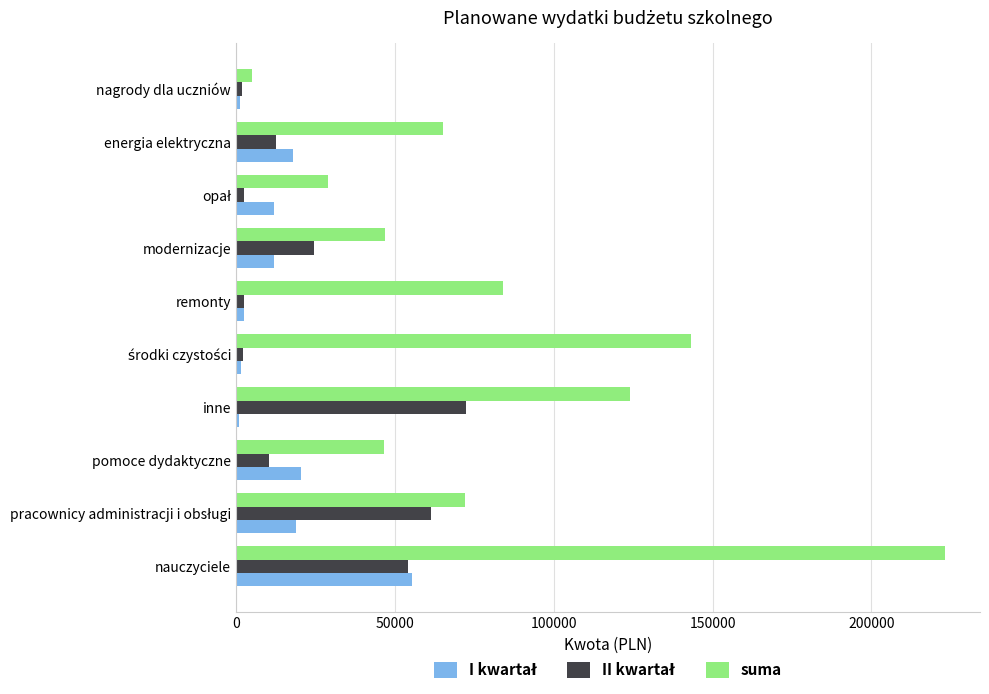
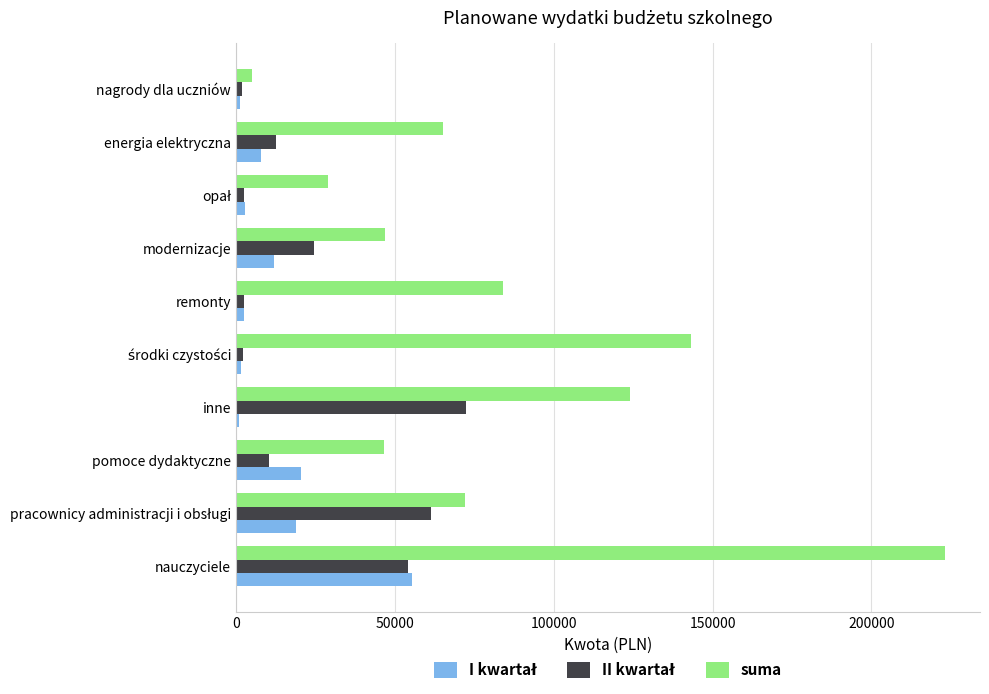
  {
    "I kwartał": {
      "nagrody dla uczniów": 1000,
-     "energia elektryczna": 18000,
-     "opał": 12000,
+     "energia elektryczna": 8000,
+     "opał": 3000,
      "modernizacje": 12000,
      "remonty": 3000,
      "środki czystości": 2000,
      "inne": 1000,
      "pomoce dydaktyczne": 20000,
      "pracownicy administracji i obsługi": 19000,
      "nauczyciele": 55000
    },
    "II kwartał": {
      "nagrody dla uczniów": 2000,
      "energia elektryczna": 12000,
      "opał": 3000,
      "modernizacje": 25000,
      "remonty": 3000,
      "środki czystości": 2000,
      "inne": 73000,
      "pomoce dydaktyczne": 10000,
      "pracownicy administracji i obsługi": 61000,
      "nauczyciele": 54000
    },
    "suma": {
      "nagrody dla uczniów": 5000,
      "energia elektryczna": 65000,
      "opał": 29000,
      "modernizacje": 47000,
      "remonty": 84000,
      "środki czystości": 143000,
      "inne": 124000,
      "pomoce dydaktyczne": 47000,
      "pracownicy administracji i obsługi": 72000,
      "nauczyciele": 223000
    }
  }
